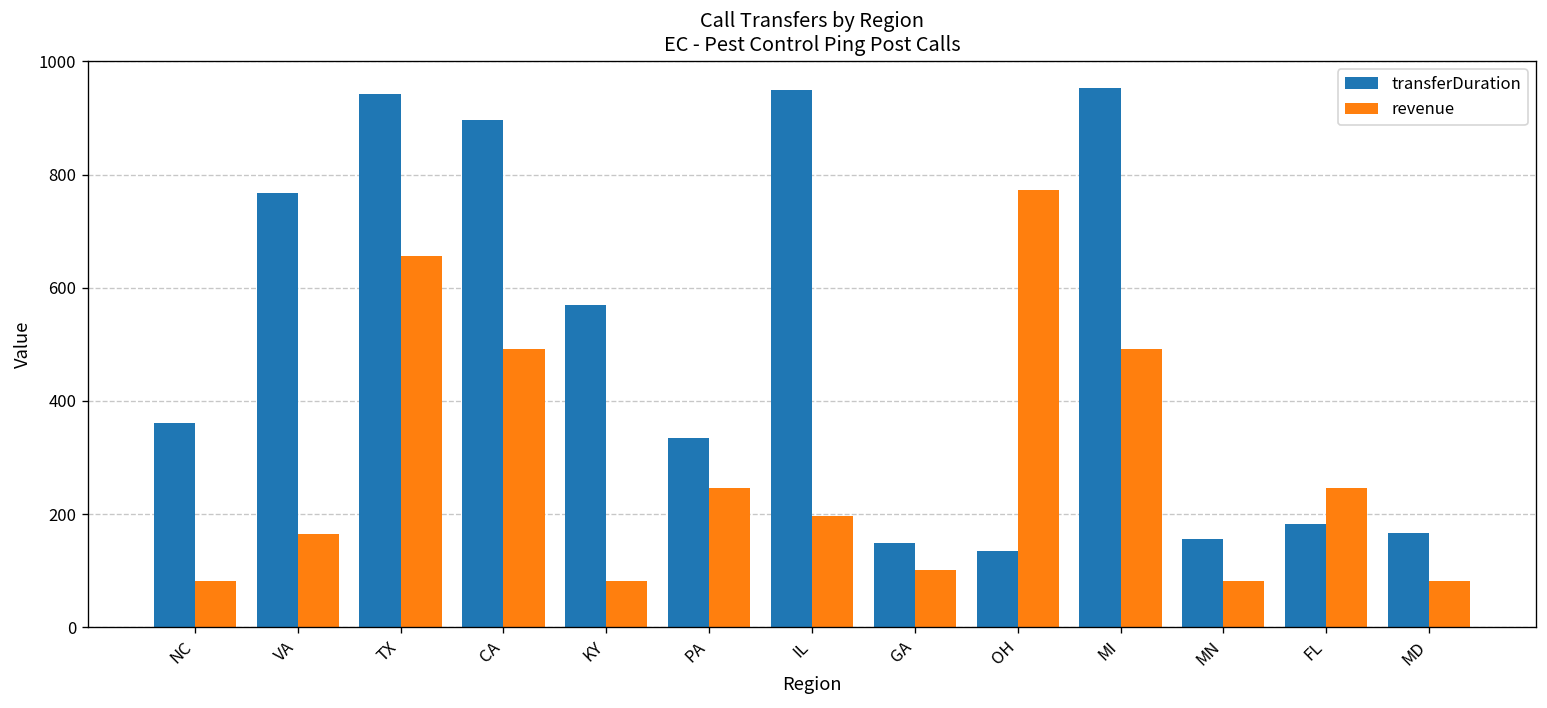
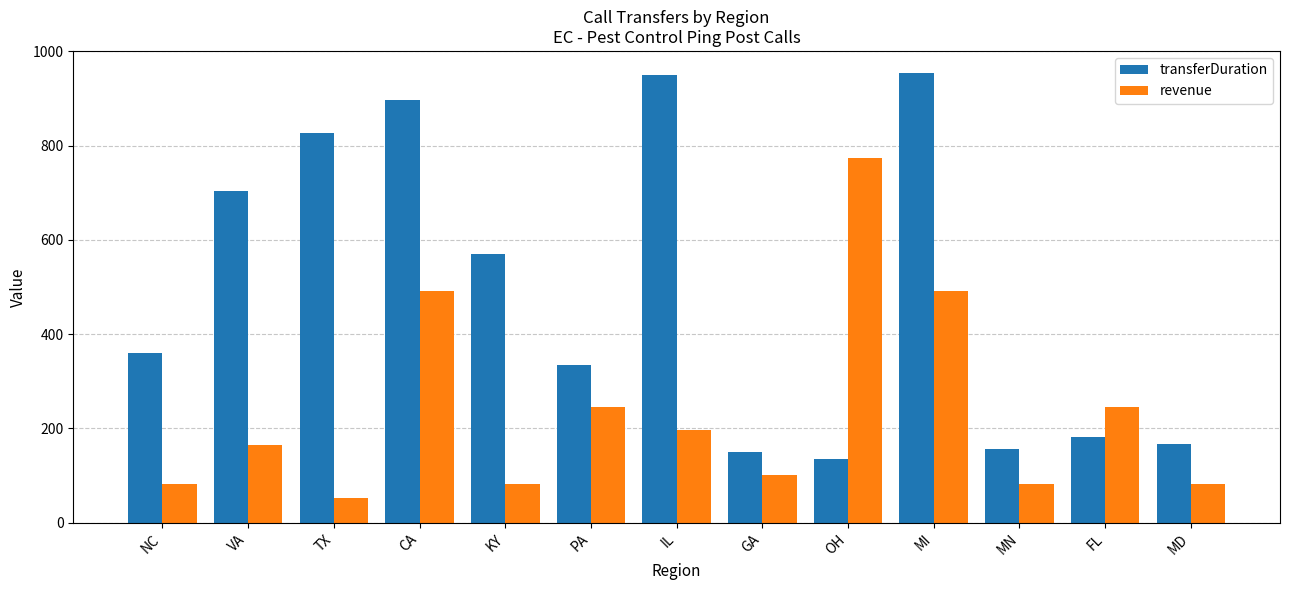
  {
    "transferDuration": {
      "NC": 360,
-     "VA": 770,
-     "TX": 940,
+     "VA": 700,
+     "TX": 830,
      "CA": 900,
      "KY": 570,
      "PA": 340,
      "IL": 950,
      "GA": 150,
      "OH": 140,
      "MI": 950,
      "MN": 160,
      "FL": 180,
      "MD": 170
    },
    "revenue": {
      "NC": 80,
      "VA": 160,
-     "TX": 660,
+     "TX": 50,
      "CA": 490,
      "KY": 80,
      "PA": 250,
      "IL": 200,
      "GA": 100,
      "OH": 770,
      "MI": 490,
      "MN": 80,
      "FL": 250,
      "MD": 80
    }
  }
